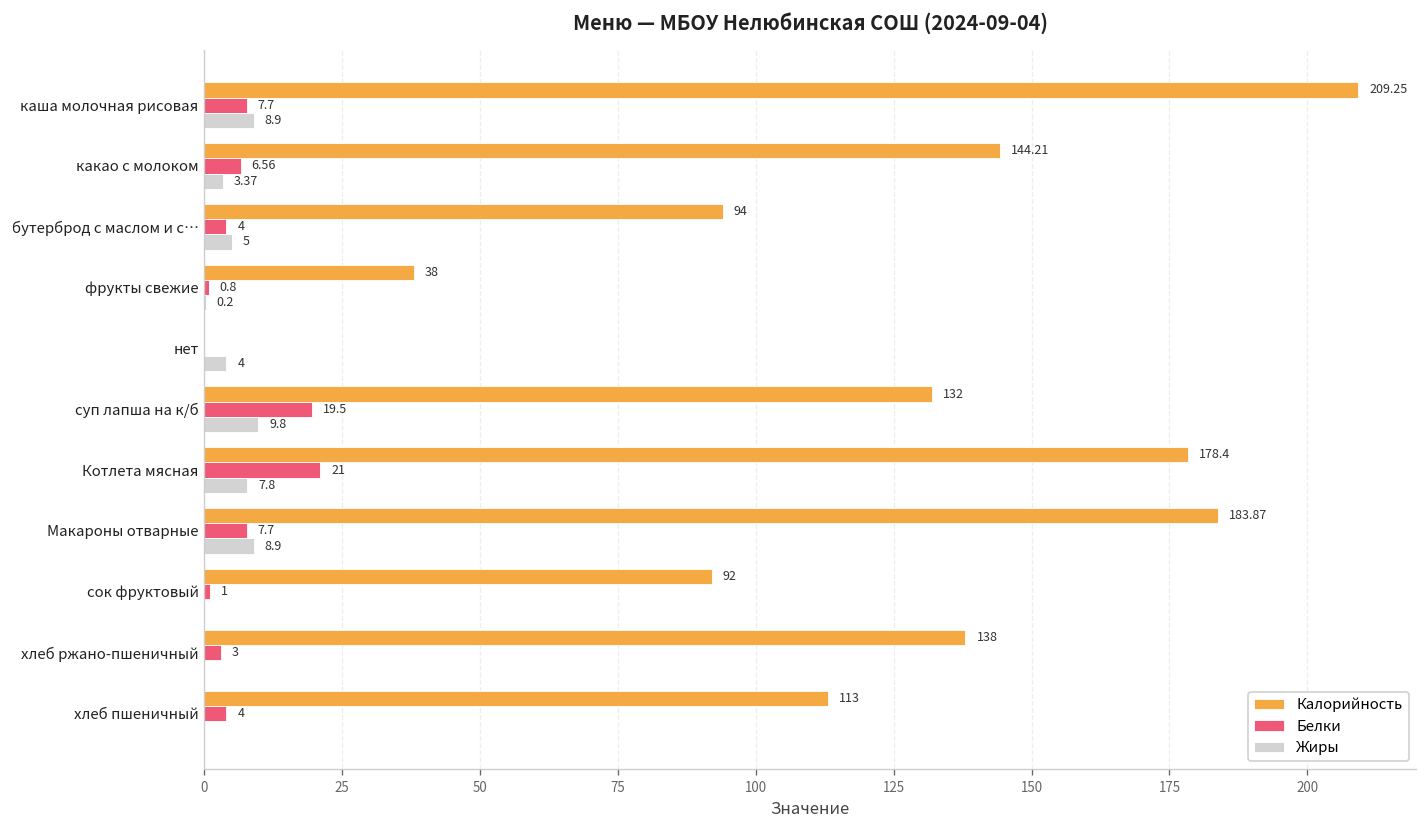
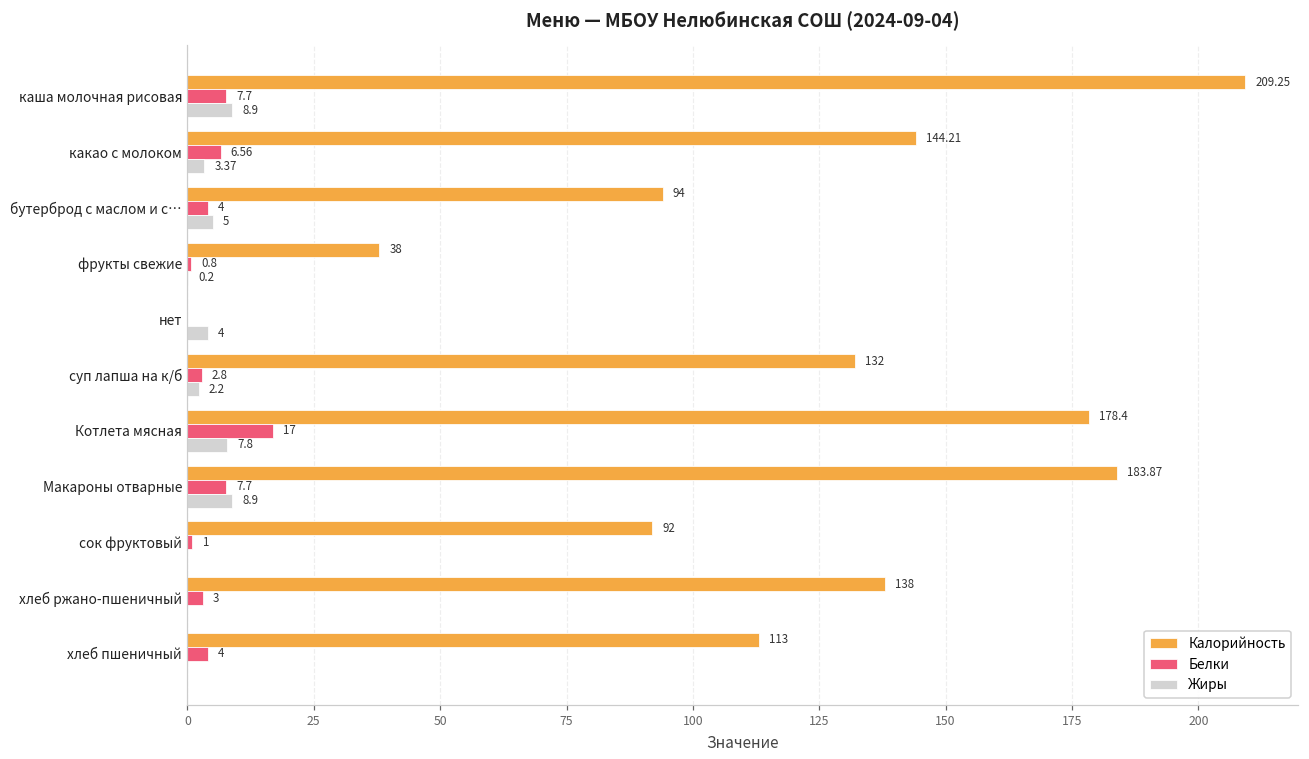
  {
    "Калорийность": {
      "каша молочная рисовая": 209.25,
      "какао с молоком": 144.21,
      "бутерброд с маслом и с…": 94,
      "фрукты свежие": 38,
      "суп лапша на к/б": 132,
      "Котлета мясная": 178.4,
      "Макароны отварные": 183.87,
      "сок фруктовый": 92,
      "хлеб ржано-пшеничный": 138,
      "хлеб пшеничный": 113
    },
    "Белки": {
      "каша молочная рисовая": 7.7,
      "какао с молоком": 6.56,
      "бутерброд с маслом и с…": 4,
      "фрукты свежие": 0.8,
-     "суп лапша на к/б": 19.5,
-     "Котлета мясная": 21,
+     "суп лапша на к/б": 2.8,
+     "Котлета мясная": 17,
      "Макароны отварные": 7.7,
      "сок фруктовый": 1,
      "хлеб ржано-пшеничный": 3,
      "хлеб пшеничный": 4
    },
    "Жиры": {
      "каша молочная рисовая": 8.9,
      "какао с молоком": 3.37,
      "бутерброд с маслом и с…": 5,
      "фрукты свежие": 0.2,
      "нет": 4,
-     "суп лапша на к/б": 9.8,
+     "суп лапша на к/б": 2.2,
      "Котлета мясная": 7.8,
      "Макароны отварные": 8.9
    }
  }
